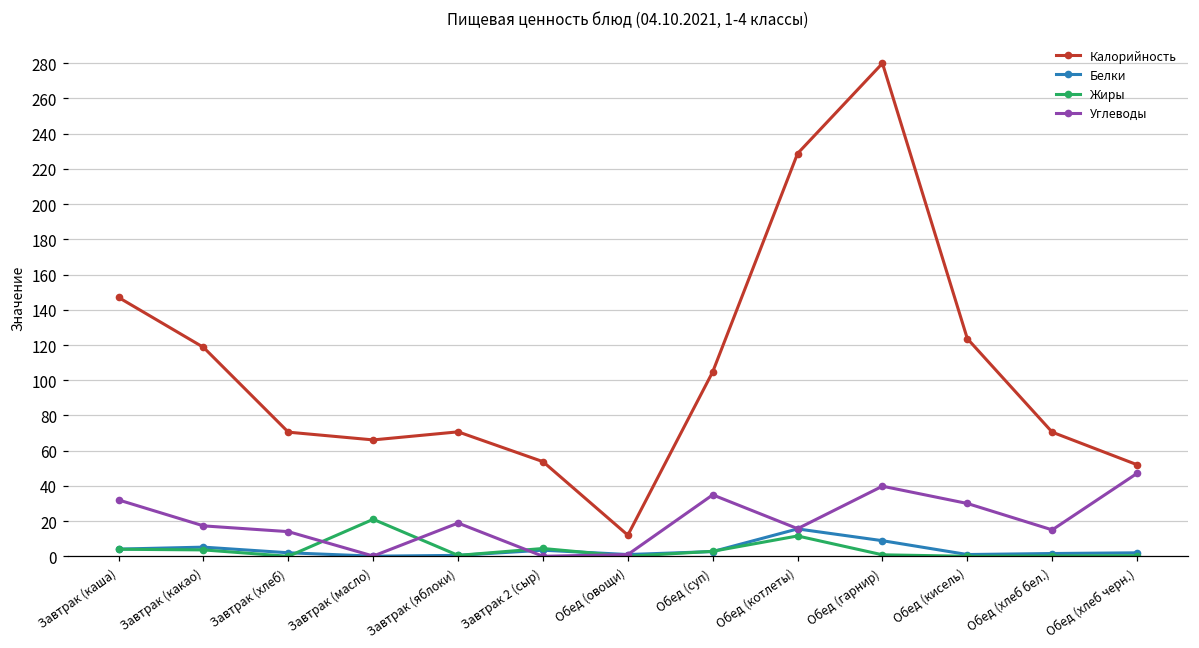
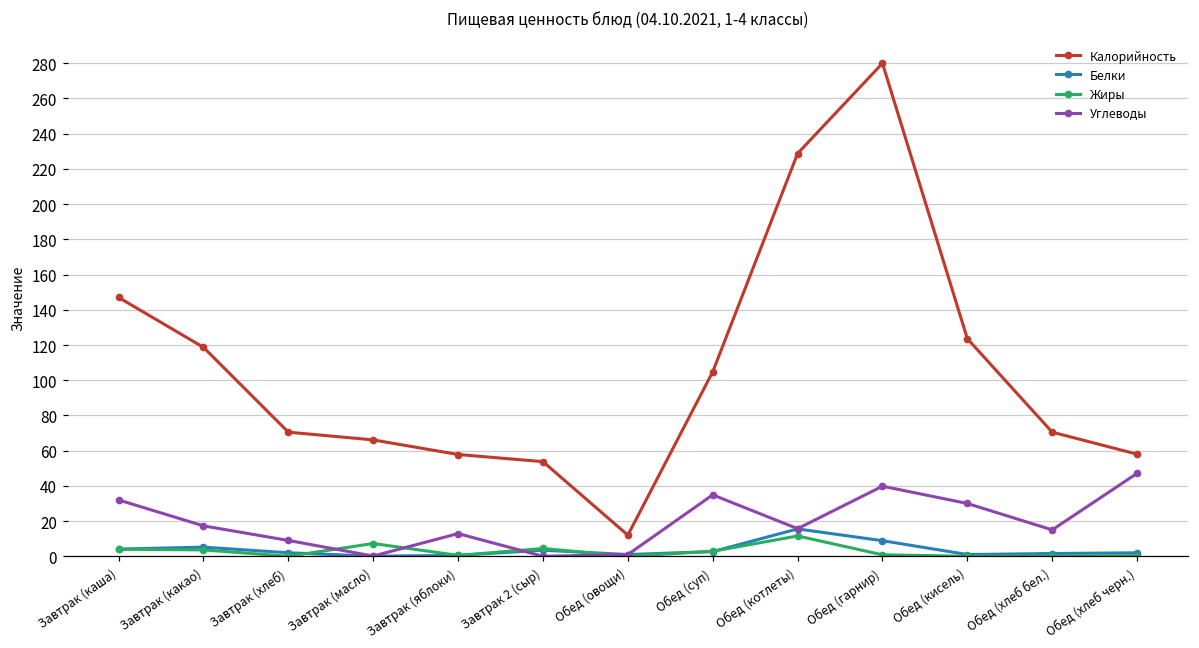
  {
    "Калорийность": {
      "Завтрак (каша)": 147,
      "Завтрак (какао)": 119,
      "Завтрак (хлеб)": 71,
      "Завтрак (масло)": 66,
-     "Завтрак (яблоки)": 71,
+     "Завтрак (яблоки)": 58,
      "Завтрак 2 (сыр)": 54,
      "Обед (овощи)": 12,
      "Обед (суп)": 105,
      "Обед (котлеты)": 229,
      "Обед (гарнир)": 280,
      "Обед (кисель)": 124,
      "Обед (хлеб бел.)": 71,
-     "Обед (хлеб черн.)": 52
+     "Обед (хлеб черн.)": 58
    },
    "Белки": {
      "Завтрак (хлеб)": 2,
      "Обед (гарнир)": 9,
      "Обед (хлеб черн.)": 2
    },
    "Жиры": {
      "Завтрак (хлеб)": 0,
-     "Завтрак (масло)": 21,
+     "Завтрак (масло)": 7,
      "Обед (котлеты)": 12,
      "Обед (гарнир)": 1,
      "Обед (хлеб черн.)": 0
    },
    "Углеводы": {
      "Завтрак (каша)": 32,
      "Завтрак (какао)": 17,
-     "Завтрак (хлеб)": 14,
-     "Завтрак (яблоки)": 19,
+     "Завтрак (хлеб)": 9,
+     "Завтрак (яблоки)": 13,
      "Завтрак 2 (сыр)": 0,
      "Обед (суп)": 35,
      "Обед (гарнир)": 40,
      "Обед (кисель)": 30,
      "Обед (хлеб бел.)": 15,
      "Обед (хлеб черн.)": 47
    }
  }
